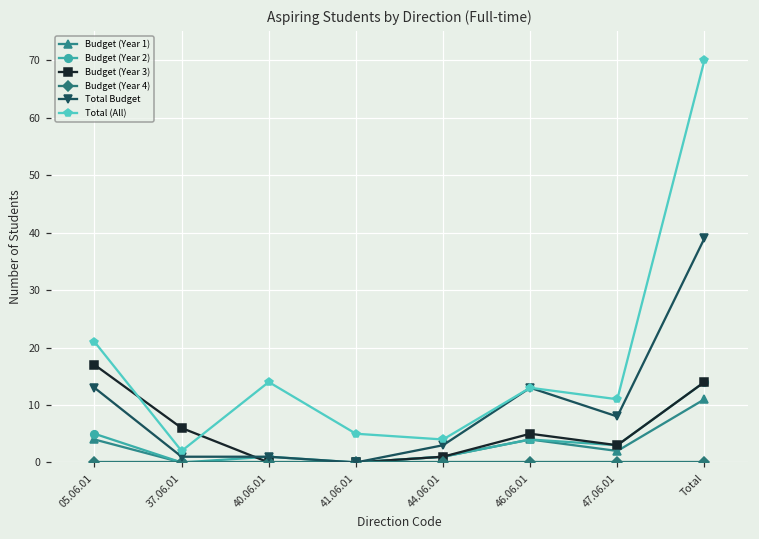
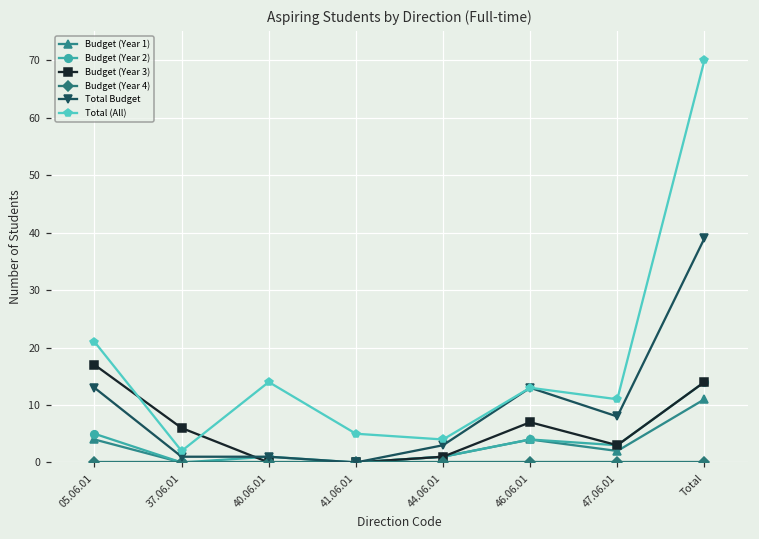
  {
    "Budget (Year 3)": {
      "05.06.01": 17,
      "37.06.01": 6,
-     "46.06.01": 5
+     "46.06.01": 7
    }
  }
